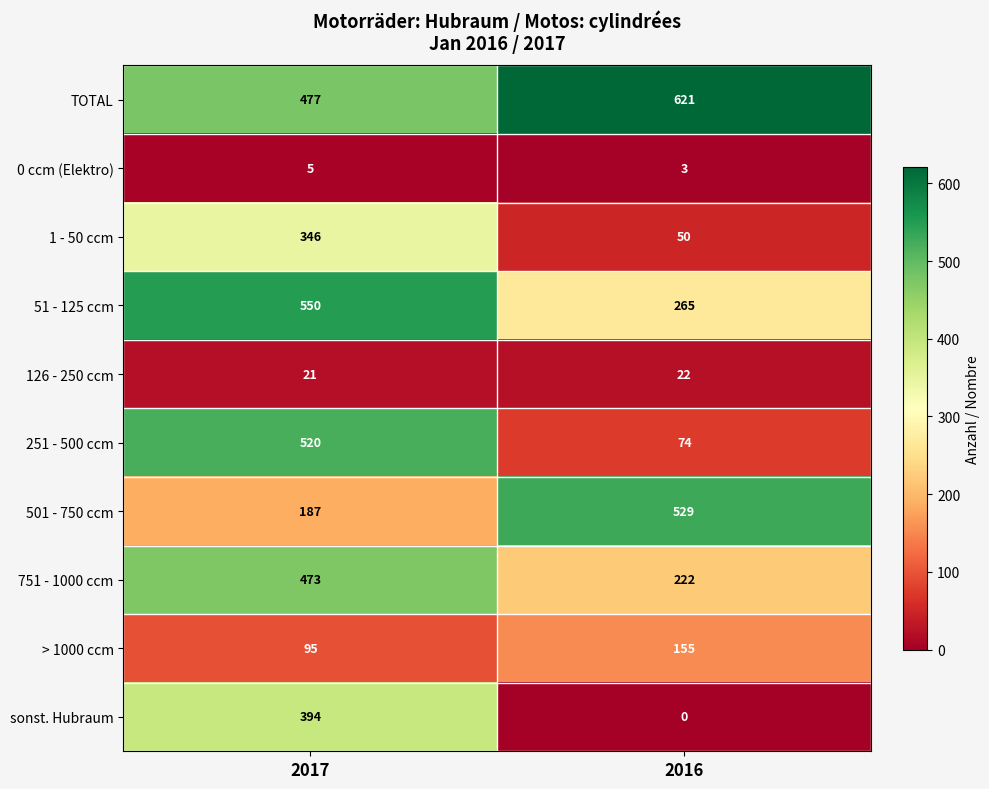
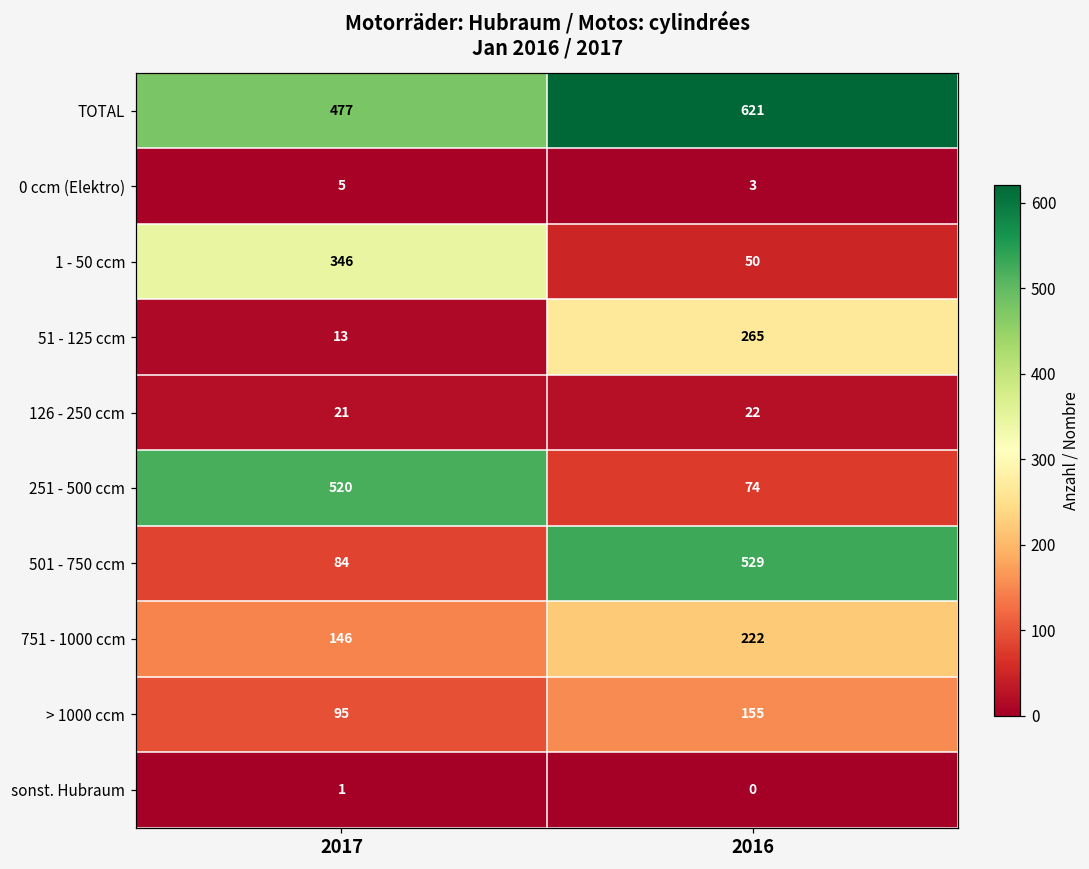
  {
    "TOTAL": {
      "2017": 477,
      "2016": 621
    },
    "0 ccm (Elektro)": {
      "2017": 5,
      "2016": 3
    },
    "1 - 50 ccm": {
      "2017": 346,
      "2016": 50
    },
    "51 - 125 ccm": {
-     "2017": 550,
+     "2017": 13,
      "2016": 265
    },
    "126 - 250 ccm": {
      "2017": 21,
      "2016": 22
    },
    "251 - 500 ccm": {
      "2017": 520,
      "2016": 74
    },
    "501 - 750 ccm": {
-     "2017": 187,
+     "2017": 84,
      "2016": 529
    },
    "751 - 1000 ccm": {
-     "2017": 473,
+     "2017": 146,
      "2016": 222
    },
    "> 1000 ccm": {
      "2017": 95,
      "2016": 155
    },
    "sonst. Hubraum": {
-     "2017": 394,
+     "2017": 1,
      "2016": 0
    }
  }
